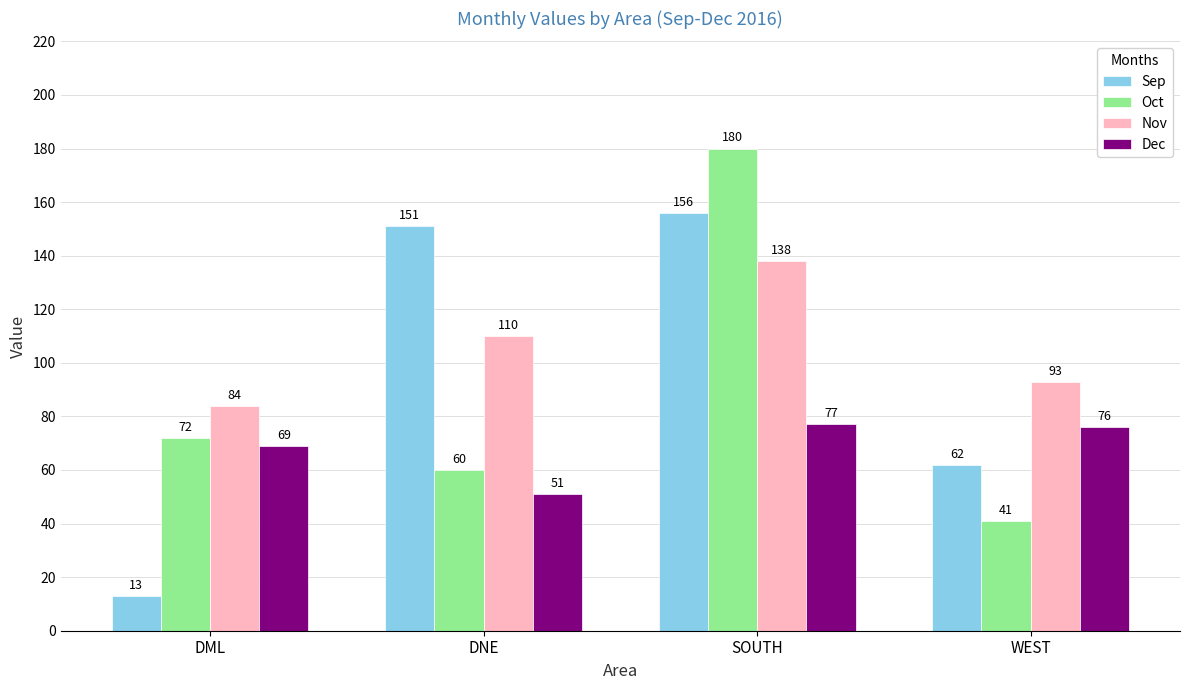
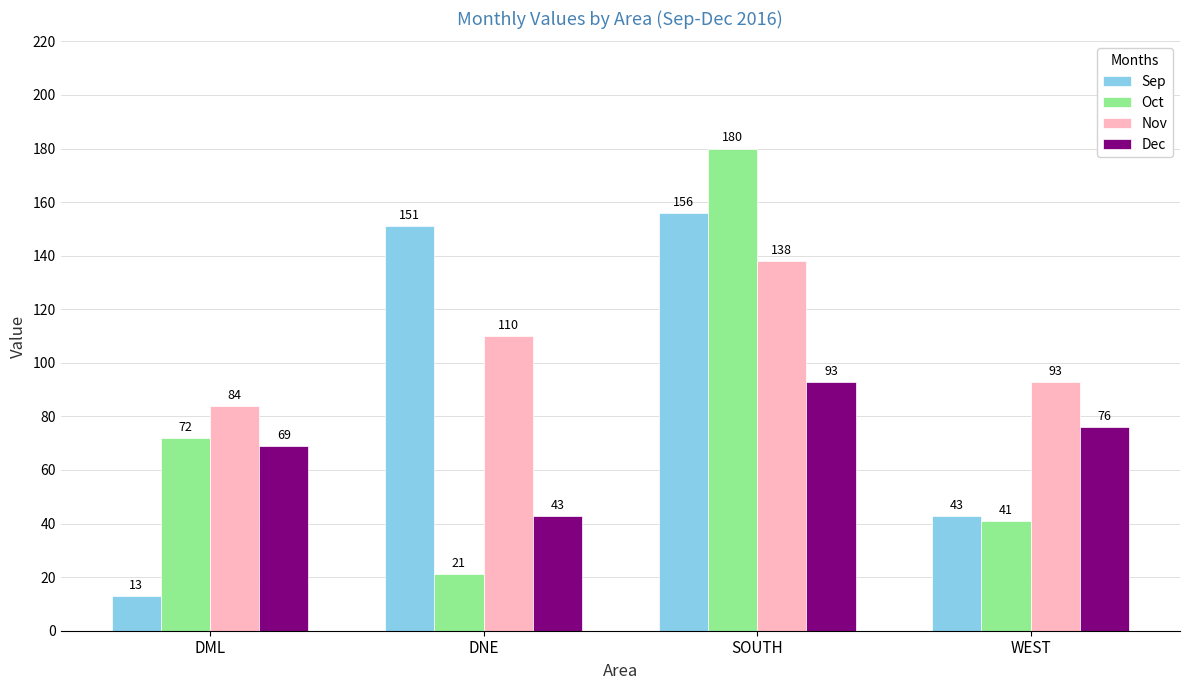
  {
    "Sep": {
      "DML": 13,
      "DNE": 151,
      "SOUTH": 156,
-     "WEST": 62
+     "WEST": 43
    },
    "Oct": {
      "DML": 72,
-     "DNE": 60,
+     "DNE": 21,
      "SOUTH": 180,
      "WEST": 41
    },
    "Nov": {
      "DML": 84,
      "DNE": 110,
      "SOUTH": 138,
      "WEST": 93
    },
    "Dec": {
      "DML": 69,
-     "DNE": 51,
-     "SOUTH": 77,
+     "DNE": 43,
+     "SOUTH": 93,
      "WEST": 76
    }
  }
